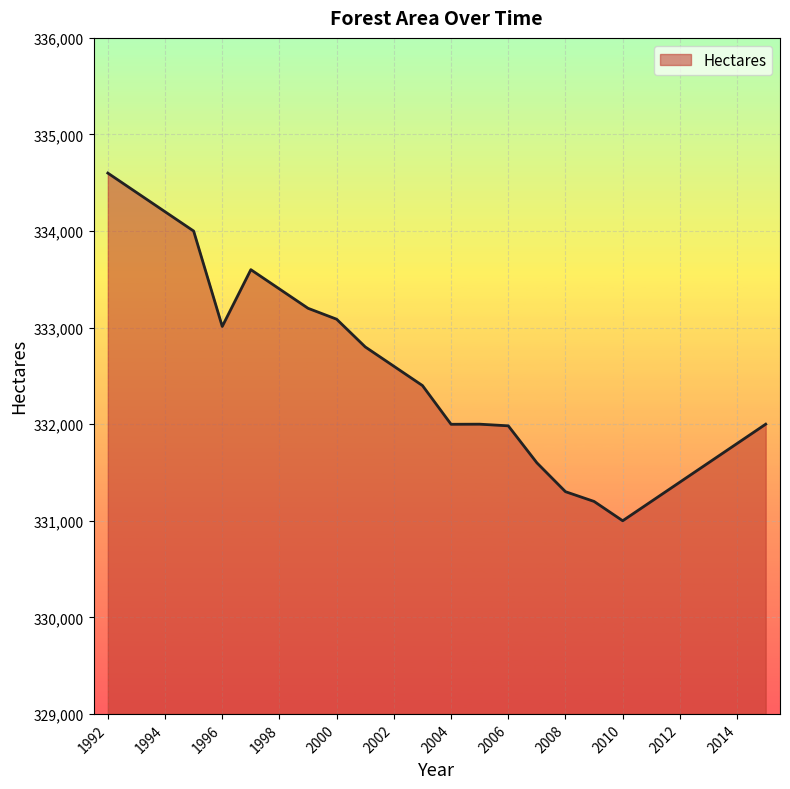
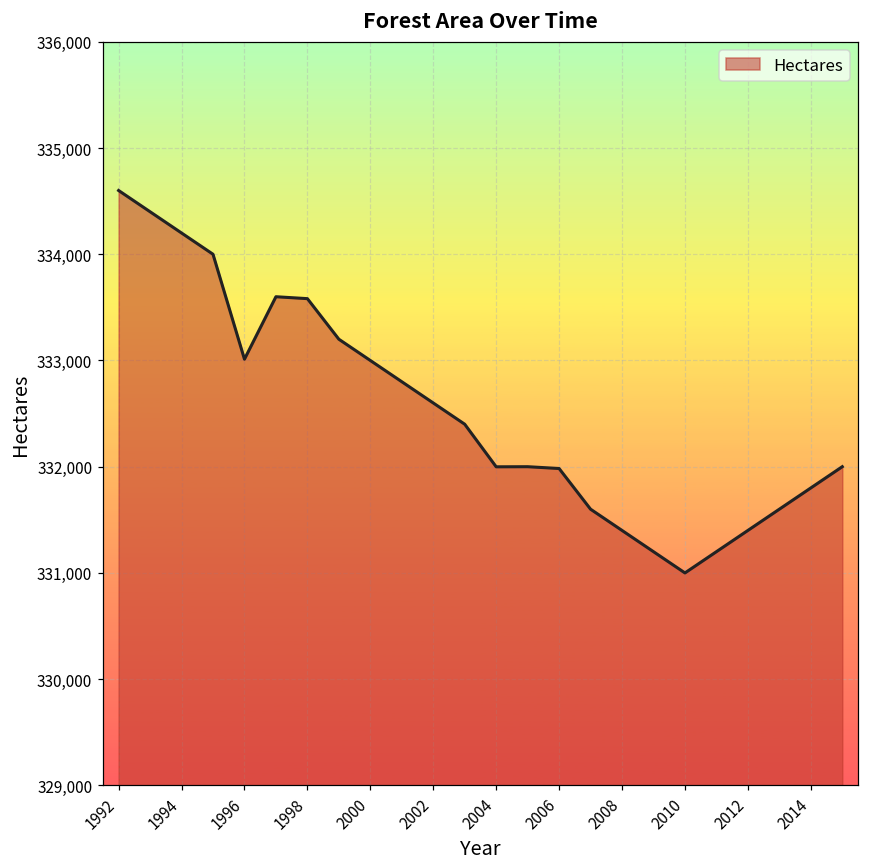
  {
    "1992": "334,600",
    "1994": "334,200",
    "1996": "333,000",
-   "1998": "333,400",
-   "2000": "333,100",
+   "1998": "333,600",
+   "2000": "333,000",
    "2002": "332,600",
    "2004": "332,000",
    "2006": "332,000",
-   "2008": "331,300",
+   "2008": "331,400",
    "2010": "331,000",
    "2012": "331,400",
    "2014": "331,800"
  }
